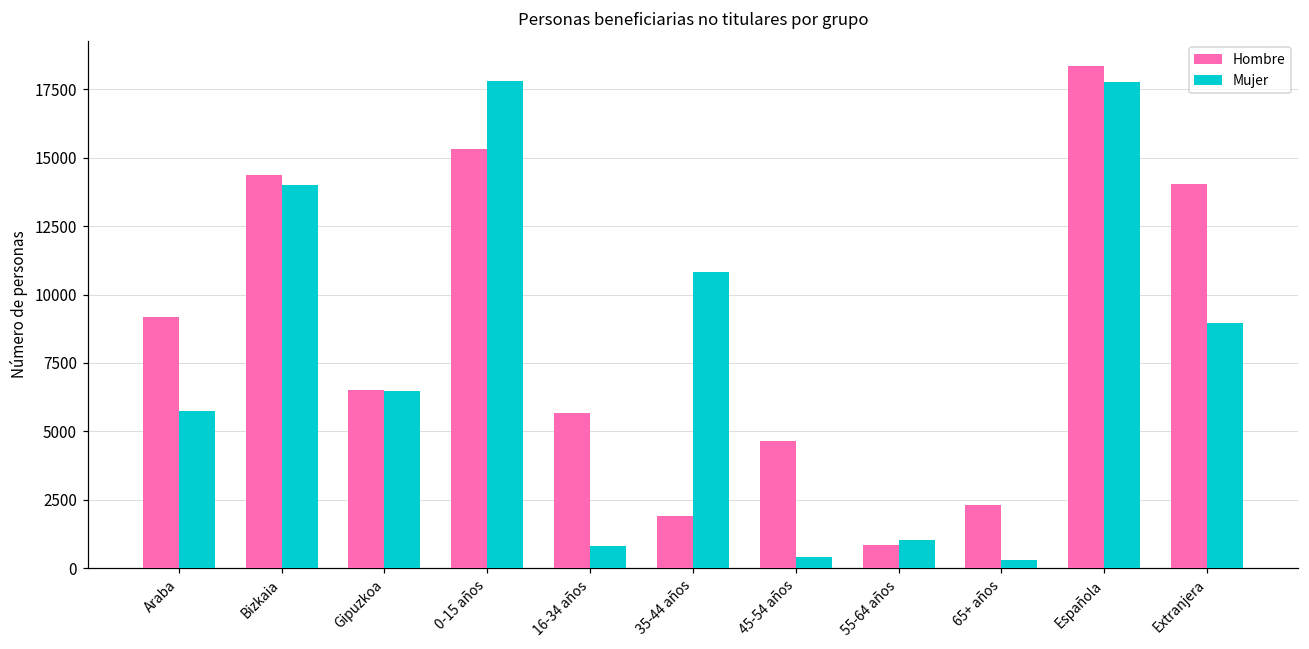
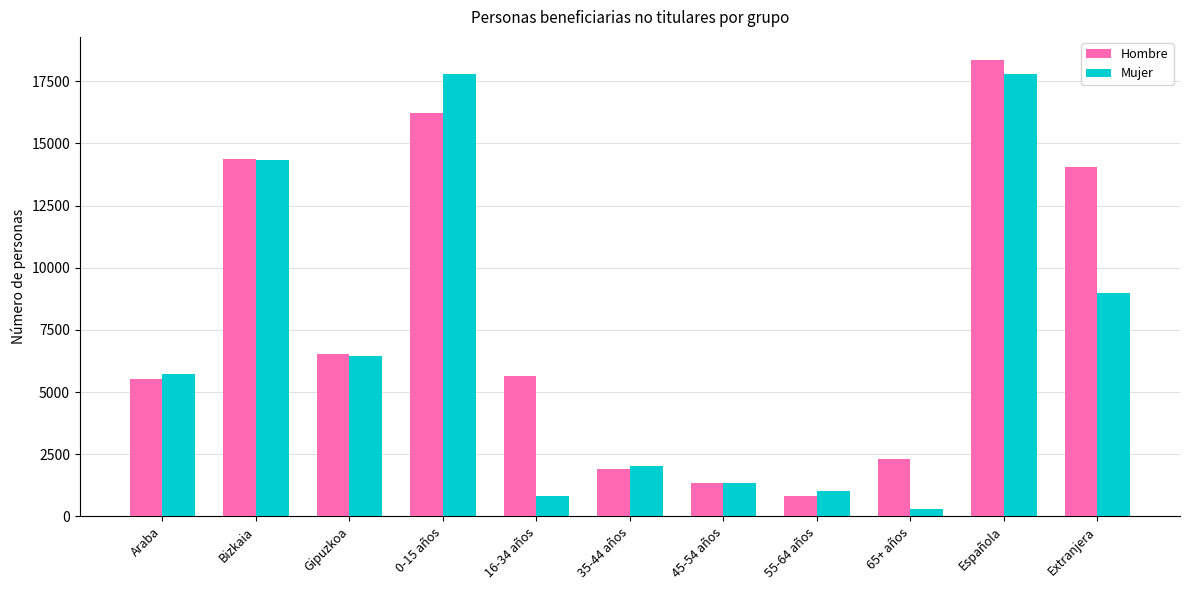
  {
    "Hombre": {
-     "Araba": 9200,
+     "Araba": 5500,
      "Bizkaia": 14400,
      "Gipuzkoa": 6500,
-     "0-15 años": 15300,
+     "0-15 años": 16200,
      "16-34 años": 5700,
      "35-44 años": 1900,
-     "45-54 años": 4600,
+     "45-54 años": 1400,
      "55-64 años": 800,
      "65+ años": 2300,
      "Española": 18400,
      "Extranjera": 14000
    },
    "Mujer": {
      "Araba": 5700,
-     "Bizkaia": 14000,
+     "Bizkaia": 14400,
      "Gipuzkoa": 6500,
      "0-15 años": 17800,
      "16-34 años": 800,
-     "35-44 años": 10800,
-     "45-54 años": 400,
+     "35-44 años": 2000,
+     "45-54 años": 1300,
      "55-64 años": 1000,
      "65+ años": 300,
      "Española": 17800,
      "Extranjera": 9000
    }
  }
